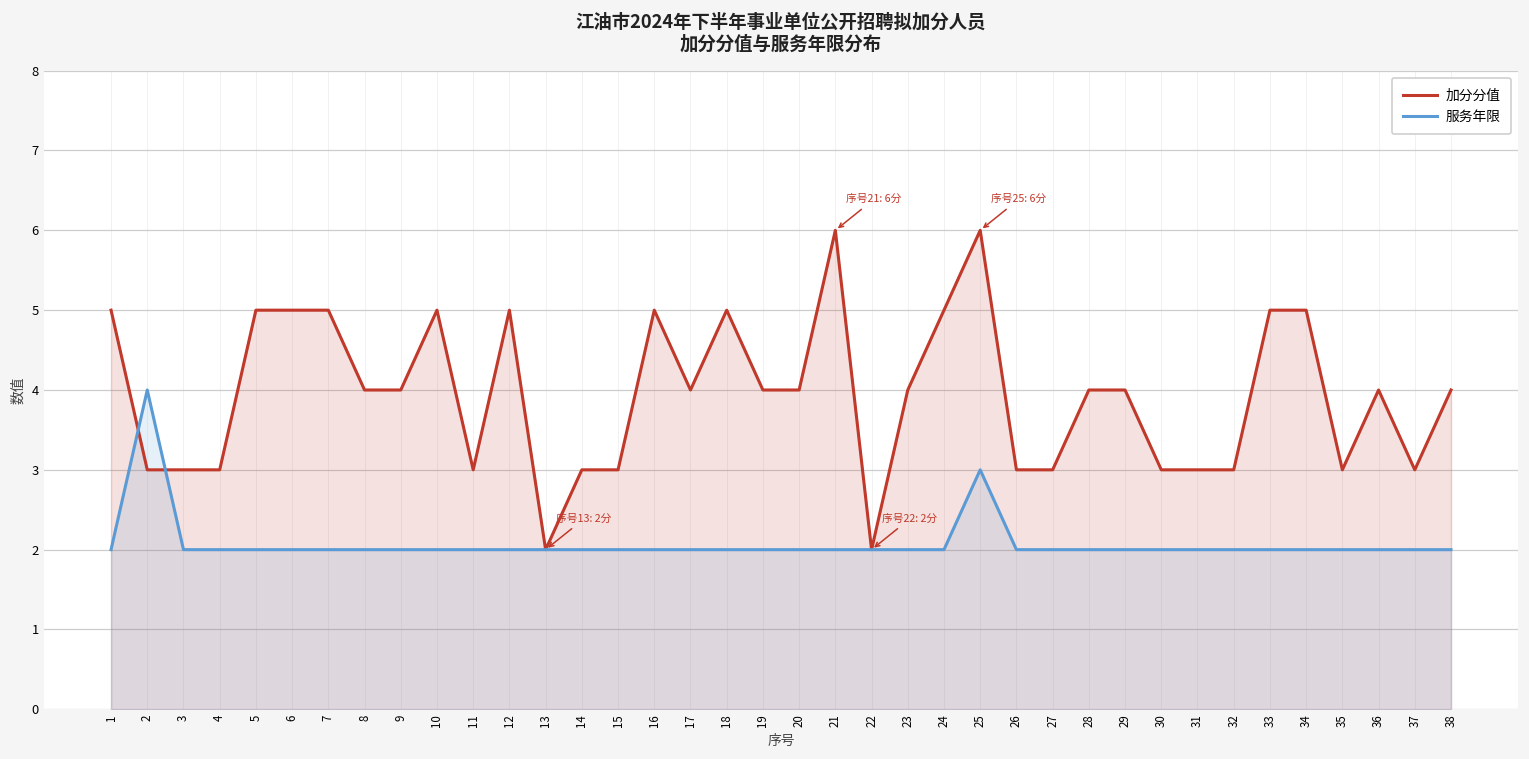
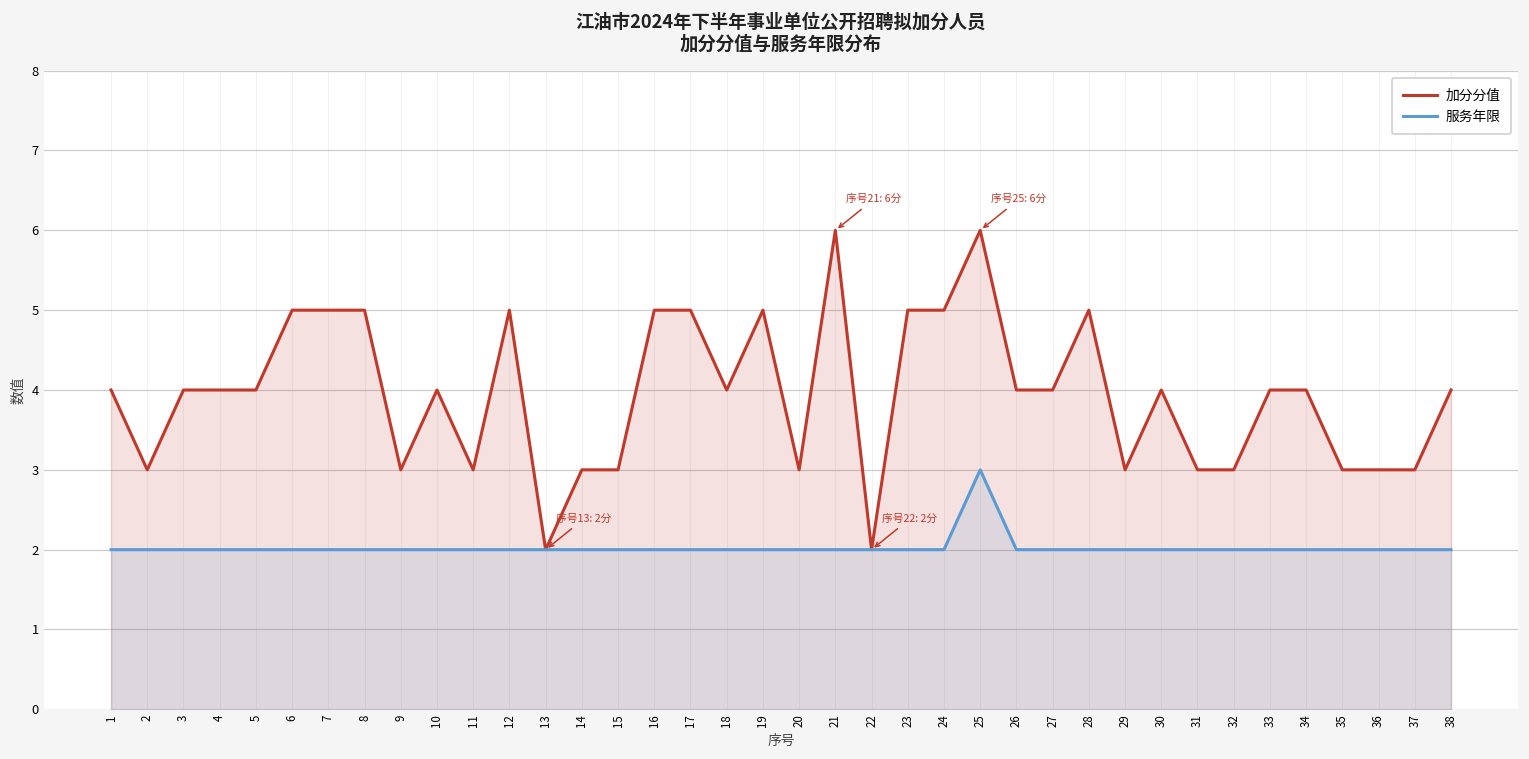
  {
    "加分分值": {
-     "1": 5,
+     "1": 4,
      "2": 3,
-     "3": 3,
-     "4": 3,
-     "5": 5,
+     "3": 4,
+     "4": 4,
+     "5": 4,
      "6": 5,
      "7": 5,
-     "8": 4,
-     "9": 4,
-     "10": 5,
+     "8": 5,
+     "9": 3,
+     "10": 4,
      "11": 3,
      "12": 5,
      "14": 3,
      "15": 3,
      "16": 5,
-     "17": 4,
-     "18": 5,
-     "19": 4,
-     "20": 4,
-     "23": 4,
+     "17": 5,
+     "18": 4,
+     "19": 5,
+     "20": 3,
+     "23": 5,
      "24": 5,
-     "26": 3,
-     "27": 3,
-     "28": 4,
-     "29": 4,
-     "30": 3,
+     "26": 4,
+     "27": 4,
+     "28": 5,
+     "29": 3,
+     "30": 4,
      "31": 3,
      "32": 3,
-     "33": 5,
-     "34": 5,
+     "33": 4,
+     "34": 4,
      "35": 3,
-     "36": 4,
+     "36": 3,
      "37": 3,
      "38": 4
    },
    "服务年限": {
      "1": 2,
-     "2": 4,
+     "2": 2,
      "3": 2,
      "4": 2,
      "5": 2,
      "6": 2,
      "7": 2,
      "8": 2,
      "9": 2,
      "10": 2,
      "11": 2,
      "12": 2,
      "16": 2,
      "17": 2,
      "18": 2,
      "19": 2,
      "20": 2,
      "21": 2,
      "25": 3,
      "26": 2,
      "27": 2,
      "28": 2,
      "29": 2,
      "30": 2,
      "31": 2,
      "32": 2,
      "33": 2,
      "34": 2,
      "35": 2,
      "36": 2,
      "37": 2,
      "38": 2
    }
  }
